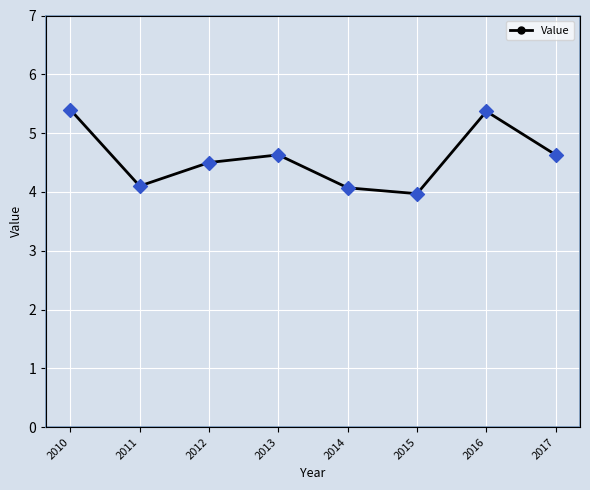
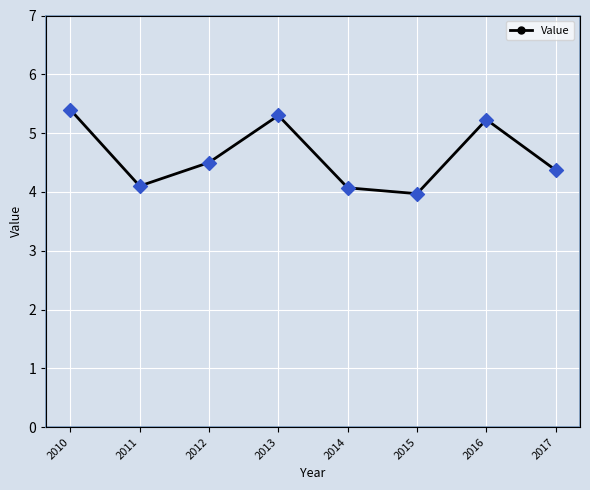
  {
    "2010": 5.4,
    "2011": 4.1,
    "2012": 4.5,
-   "2013": 4.6,
+   "2013": 5.3,
    "2014": 4.1,
    "2015": 4.0,
-   "2016": 5.4,
-   "2017": 4.6
+   "2016": 5.2,
+   "2017": 4.4
  }
